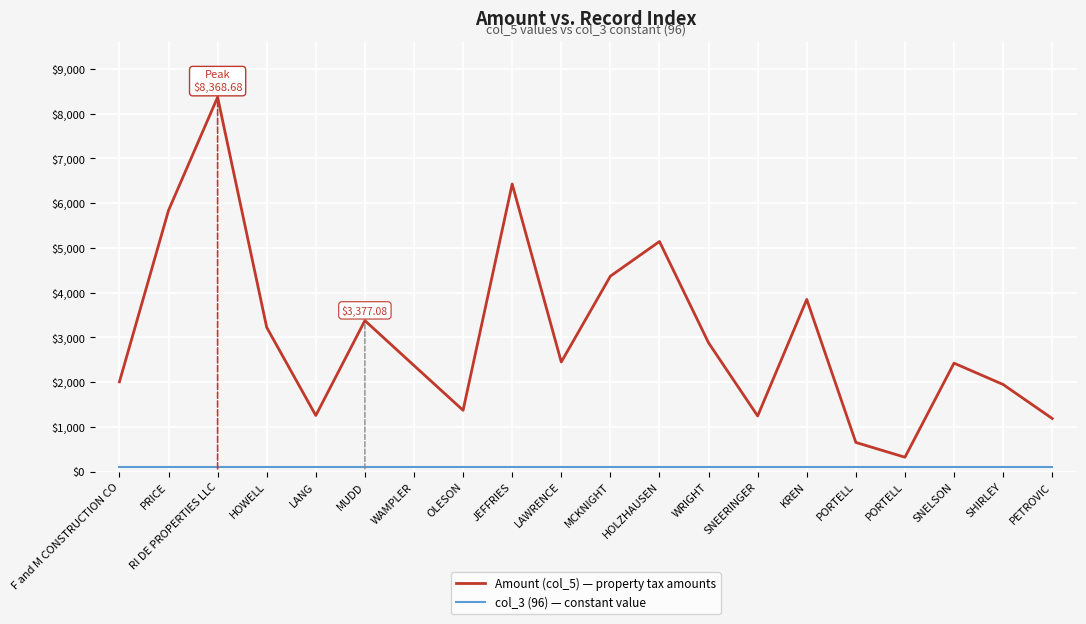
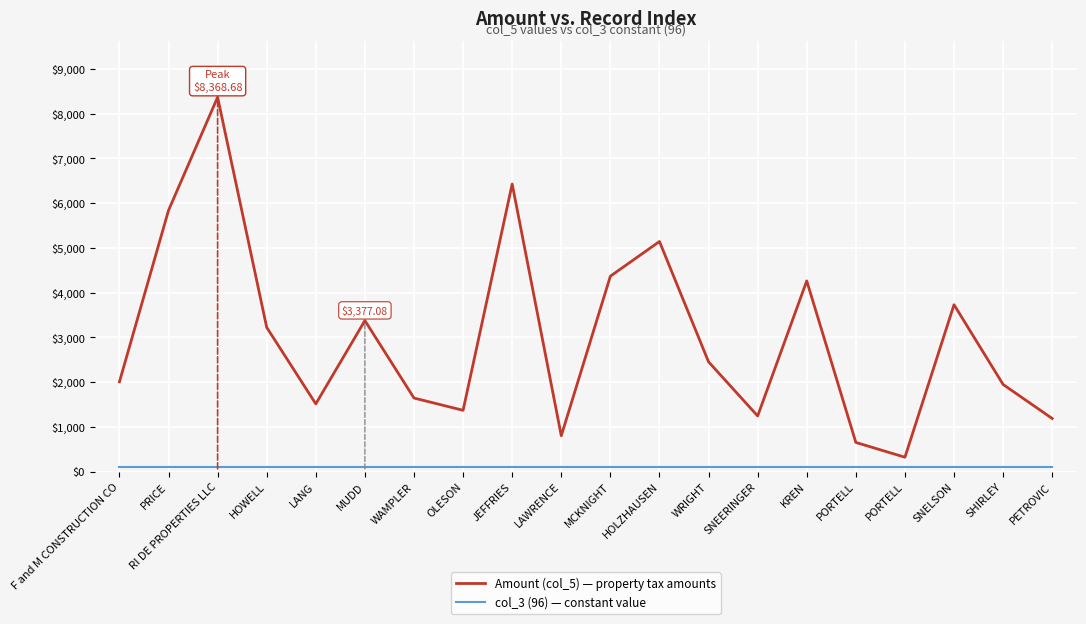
  {
    "Amount (col_5) — property tax amounts": {
      "F and M CONSTRUCTION CO": "$2,000",
      "PRICE": "$5,800",
      "HOWELL": "$3,200",
-     "LANG": "$1,300",
-     "WAMPLER": "$2,400",
+     "LANG": "$1,500",
+     "WAMPLER": "$1,600",
      "OLESON": "$1,400",
      "JEFFRIES": "$6,400",
-     "LAWRENCE": "$2,500",
+     "LAWRENCE": "$800",
      "MCKNIGHT": "$4,400",
      "HOLZHAUSEN": "$5,100",
-     "WRIGHT": "$2,900",
+     "WRIGHT": "$2,500",
      "SNEERINGER": "$1,200",
-     "KREN": "$3,800",
-     "SNELSON": "$2,400",
+     "KREN": "$4,300",
+     "SNELSON": "$3,700",
      "SHIRLEY": "$1,900",
      "PETROVIC": "$1,200"
    },
    "col_3 (96) — constant value": {
      "F and M CONSTRUCTION CO": "$100",
      "PRICE": "$100",
      "RI DE PROPERTIES LLC": "$100",
      "HOWELL": "$100",
      "LANG": "$100",
      "MUDD": "$100",
      "WAMPLER": "$100",
      "OLESON": "$100",
      "JEFFRIES": "$100",
      "LAWRENCE": "$100",
      "MCKNIGHT": "$100",
      "HOLZHAUSEN": "$100",
      "WRIGHT": "$100",
      "SNEERINGER": "$100",
      "KREN": "$100",
      "SNELSON": "$100",
      "SHIRLEY": "$100",
      "PETROVIC": "$100"
    }
  }
